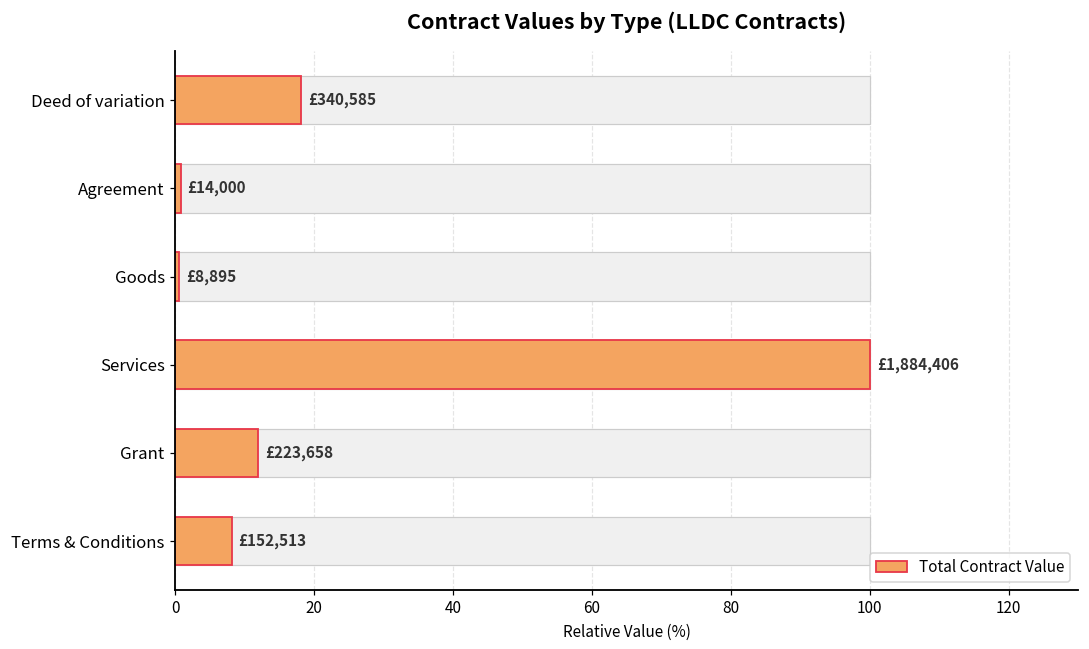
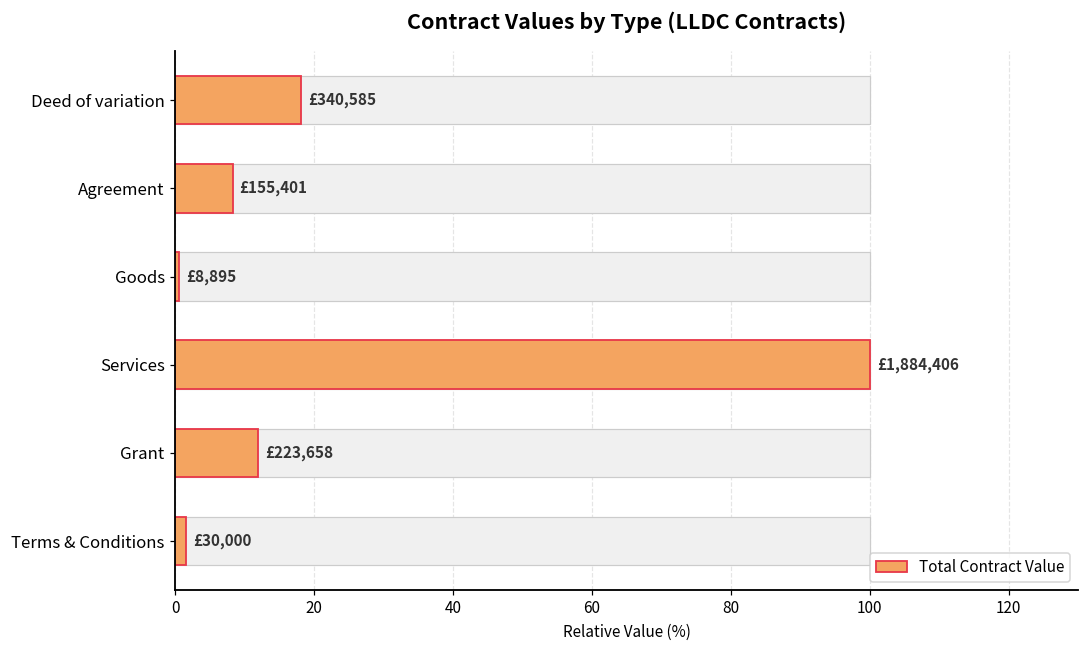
  {
    "Total Contract Value": {
-     "Agreement": "£14,000",
-     "Terms & Conditions": "£152,513"
+     "Agreement": "£155,401",
+     "Terms & Conditions": "£30,000"
    }
  }
